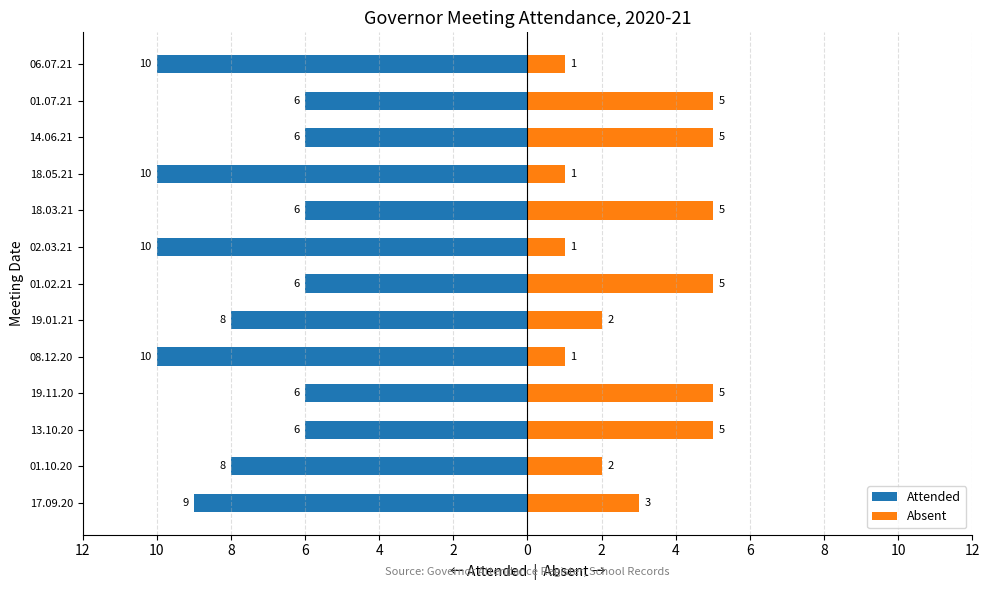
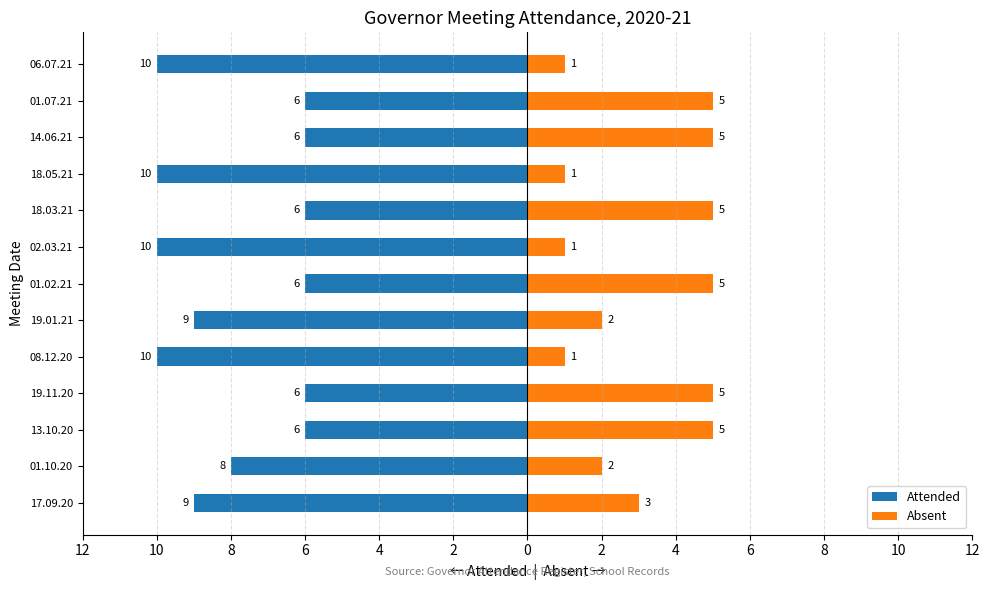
  {
    "Attended": {
-     "19.01.21": 8
+     "19.01.21": 9
    },
    "Absent": {
      "06.07.21": 1,
      "01.07.21": 5,
      "14.06.21": 5,
      "18.05.21": 1,
      "18.03.21": 5,
      "02.03.21": 1,
      "01.02.21": 5,
      "19.01.21": 2,
      "08.12.20": 1,
      "19.11.20": 5,
      "13.10.20": 5,
      "01.10.20": 2,
      "17.09.20": 3
    }
  }
